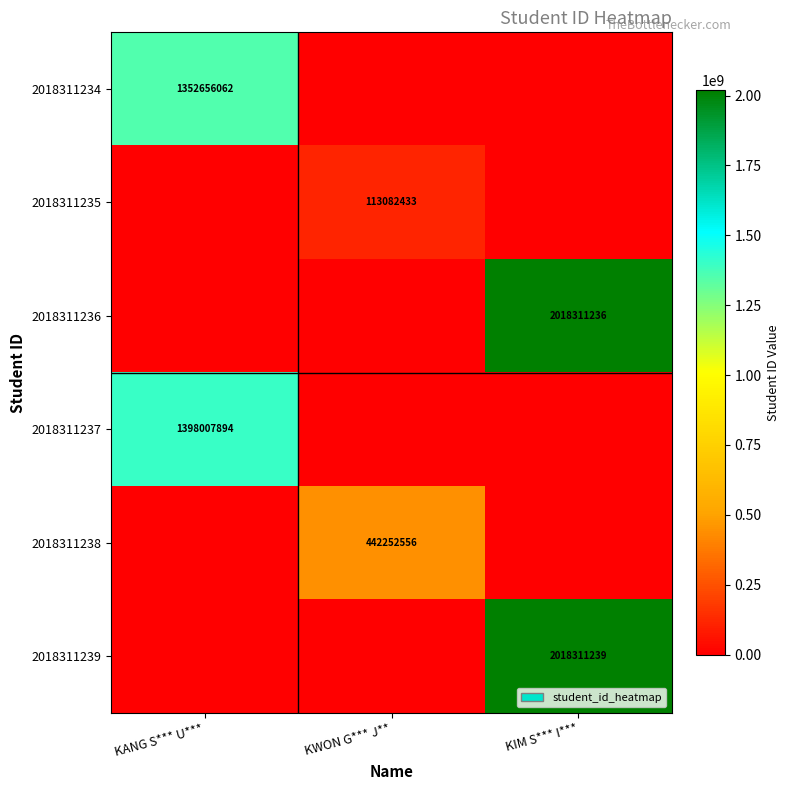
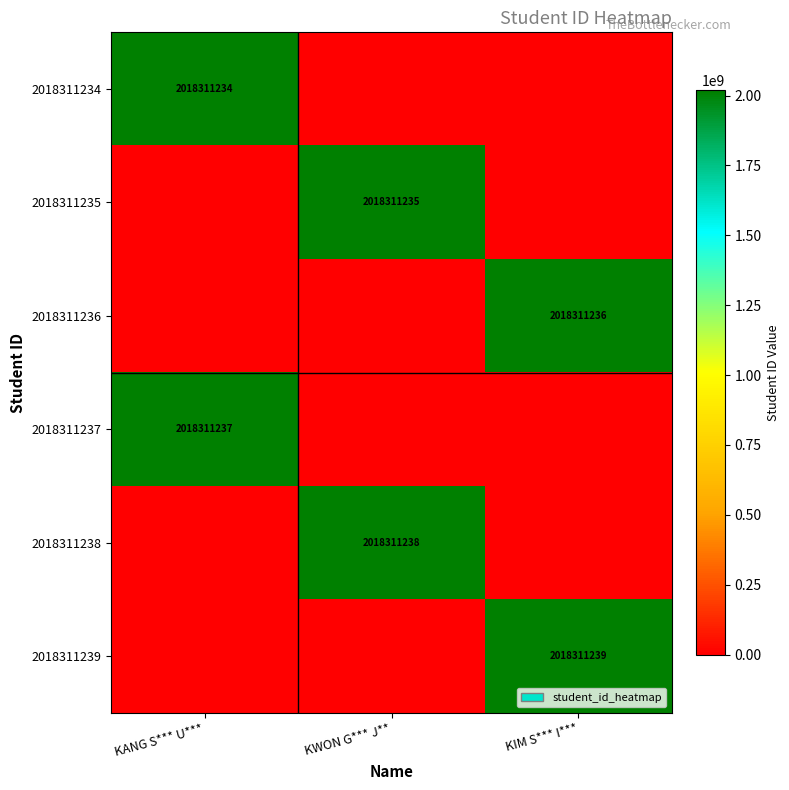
  {
    "2018311234": {
-     "KANG S*** U***": 1352656062
+     "KANG S*** U***": 2018311234
    },
    "2018311235": {
-     "KWON G*** J**": 113082433
+     "KWON G*** J**": 2018311235
    },
    "2018311236": {
      "KIM S*** I***": 2018311236
    },
    "2018311237": {
-     "KANG S*** U***": 1398007894
+     "KANG S*** U***": 2018311237
    },
    "2018311238": {
-     "KWON G*** J**": 442252556
+     "KWON G*** J**": 2018311238
    },
    "2018311239": {
      "KIM S*** I***": 2018311239
    }
  }
